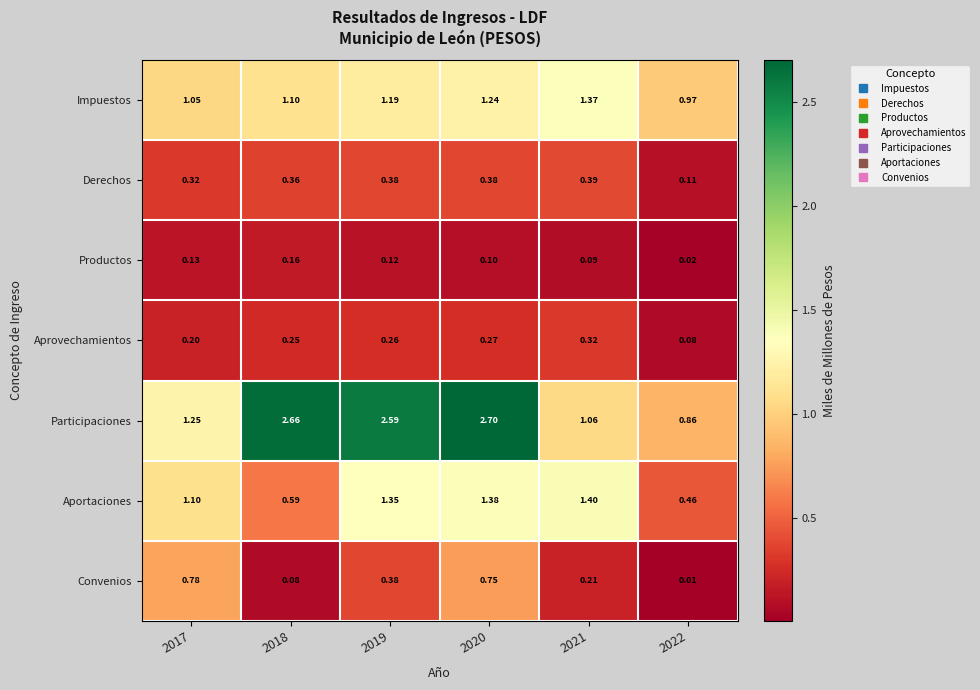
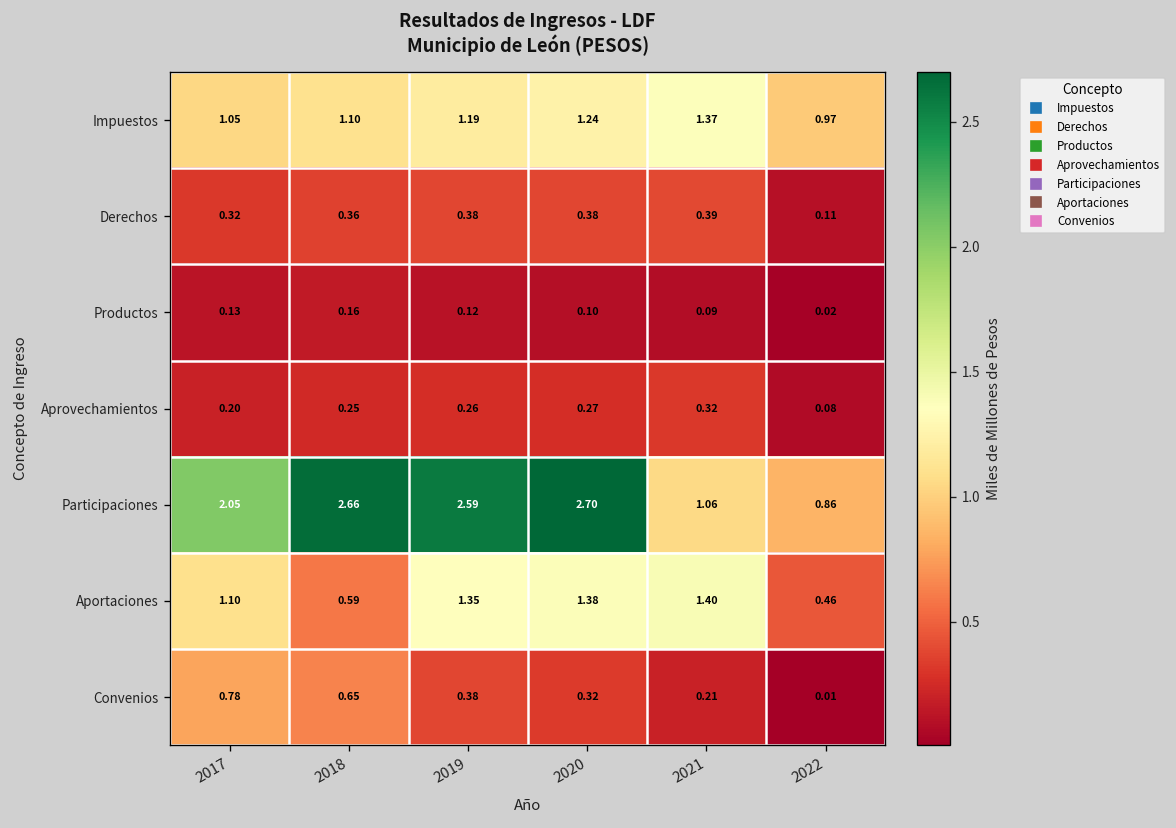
  {
    "Impuestos": {
      "2017": 1.05,
      "2018": 1.10,
      "2019": 1.19,
      "2020": 1.24,
      "2021": 1.37,
      "2022": 0.97
    },
    "Derechos": {
      "2017": 0.32,
      "2018": 0.36,
      "2019": 0.38,
      "2020": 0.38,
      "2021": 0.39,
      "2022": 0.11
    },
    "Productos": {
      "2017": 0.13,
      "2018": 0.16,
      "2019": 0.12,
      "2020": 0.10,
      "2021": 0.09,
      "2022": 0.02
    },
    "Aprovechamientos": {
      "2017": 0.20,
      "2018": 0.25,
      "2019": 0.26,
      "2020": 0.27,
      "2021": 0.32,
      "2022": 0.08
    },
    "Participaciones": {
-     "2017": 1.25,
+     "2017": 2.05,
      "2018": 2.66,
      "2019": 2.59,
      "2020": 2.70,
      "2021": 1.06,
      "2022": 0.86
    },
    "Aportaciones": {
      "2017": 1.10,
      "2018": 0.59,
      "2019": 1.35,
      "2020": 1.38,
      "2021": 1.40,
      "2022": 0.46
    },
    "Convenios": {
      "2017": 0.78,
-     "2018": 0.08,
+     "2018": 0.65,
      "2019": 0.38,
-     "2020": 0.75,
+     "2020": 0.32,
      "2021": 0.21,
      "2022": 0.01
    }
  }
